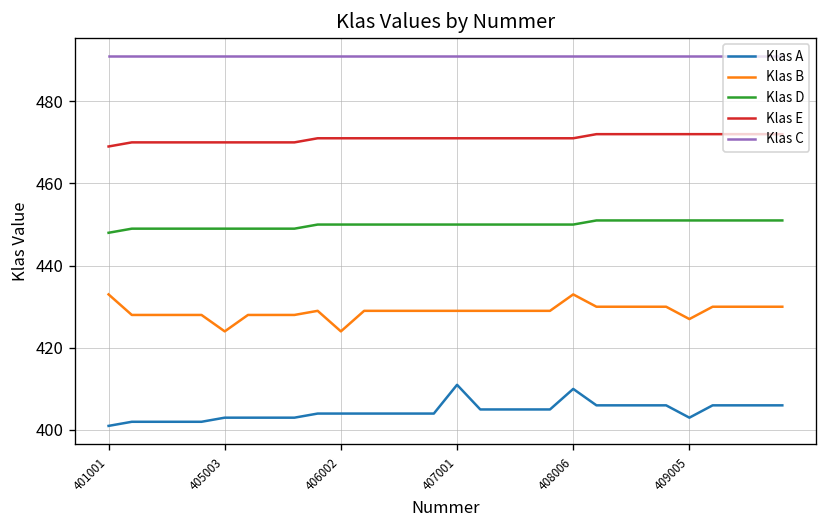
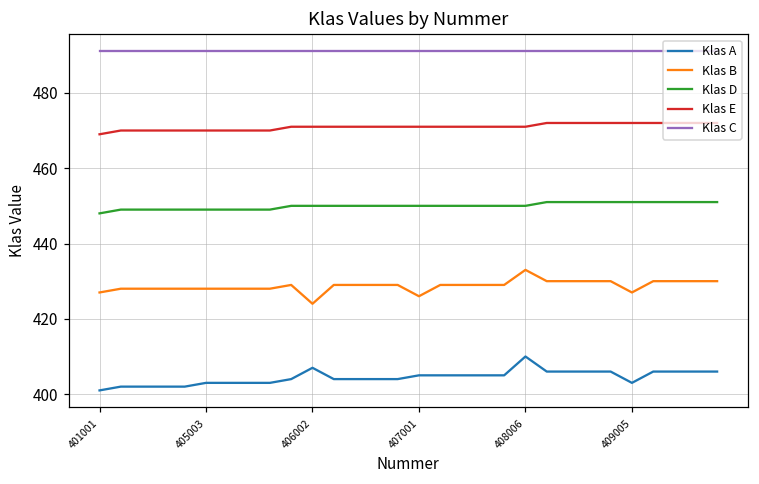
  {
    "Klas A": {
      "401001": 401,
      "405003": 403,
-     "406002": 404,
-     "407001": 411,
+     "406002": 407,
+     "407001": 405,
      "408006": 410,
      "409005": 403
    },
    "Klas B": {
-     "401001": 433,
-     "405003": 424,
+     "401001": 427,
+     "405003": 428,
      "406002": 424,
-     "407001": 429,
+     "407001": 426,
      "408006": 433,
      "409005": 427
    },
    "Klas D": {
      "401001": 448,
      "405003": 449,
      "406002": 450,
      "407001": 450,
      "408006": 450,
      "409005": 451
    },
    "Klas E": {
      "401001": 469,
      "405003": 470,
      "406002": 471,
      "407001": 471,
      "408006": 471,
      "409005": 472
    },
    "Klas C": {
      "401001": 491,
      "405003": 491,
      "406002": 491,
      "407001": 491,
      "408006": 491,
      "409005": 491
    }
  }
